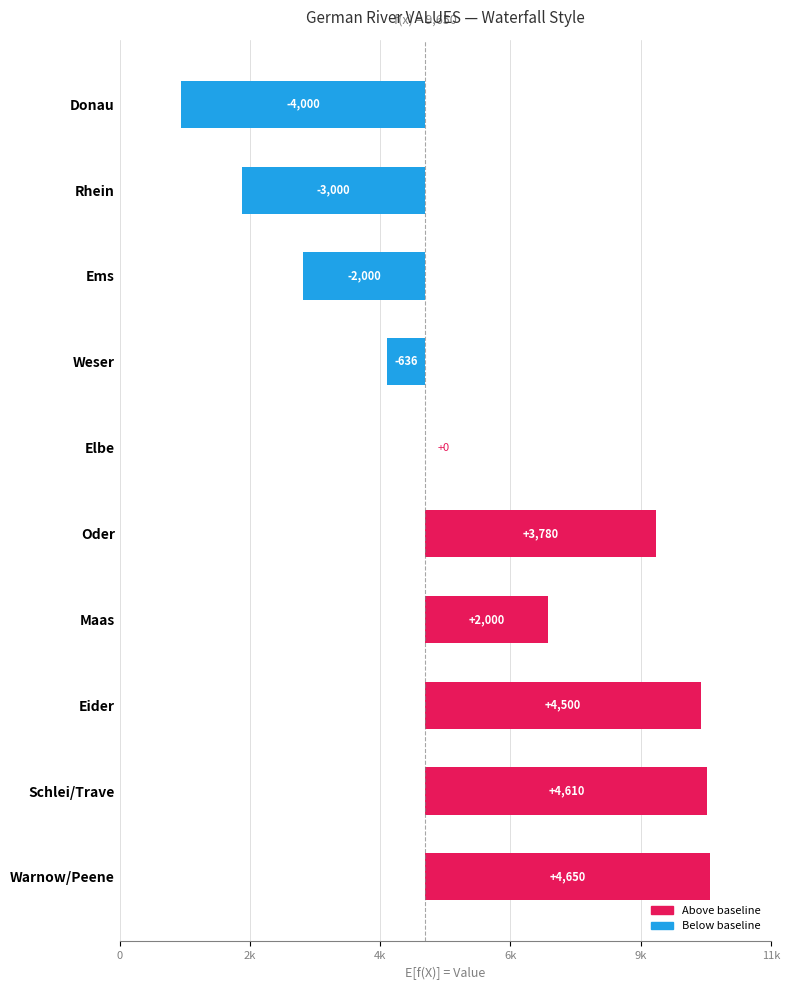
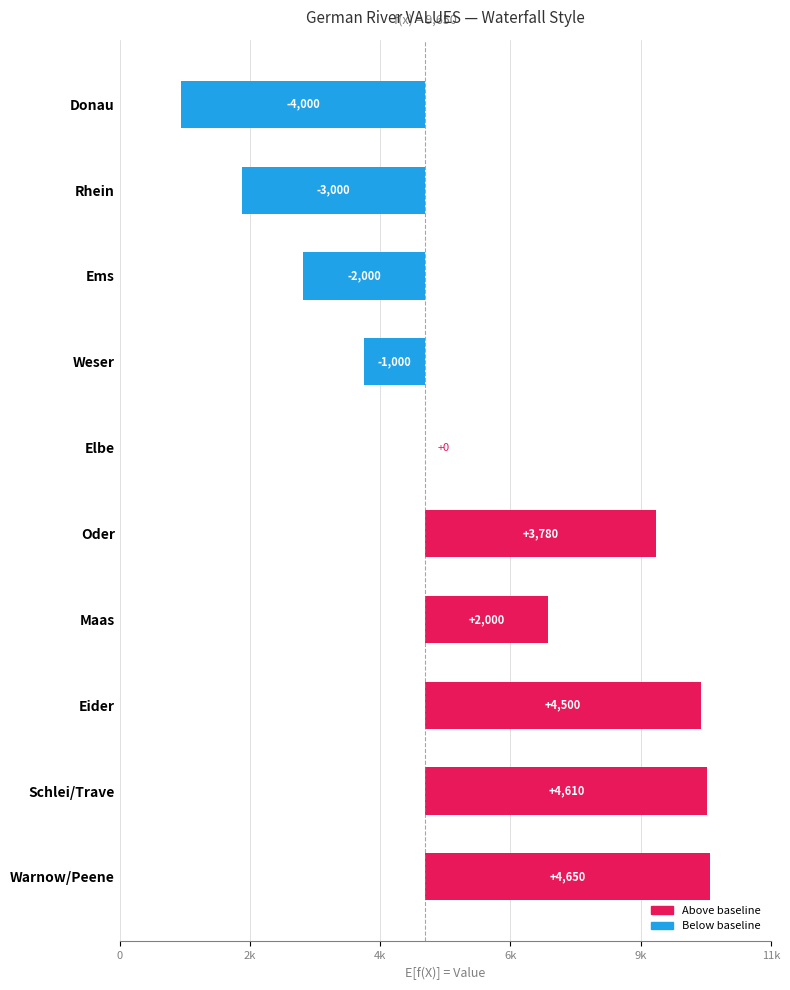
  {
    "Donau": "-4,000",
    "Rhein": "-3,000",
    "Ems": "-2,000",
-   "Weser": "-636",
+   "Weser": "-1,000",
    "Elbe": "+0",
    "Oder": "+3,780",
    "Maas": "+2,000",
    "Eider": "+4,500",
    "Schlei/Trave": "+4,610",
    "Warnow/Peene": "+4,650"
  }
